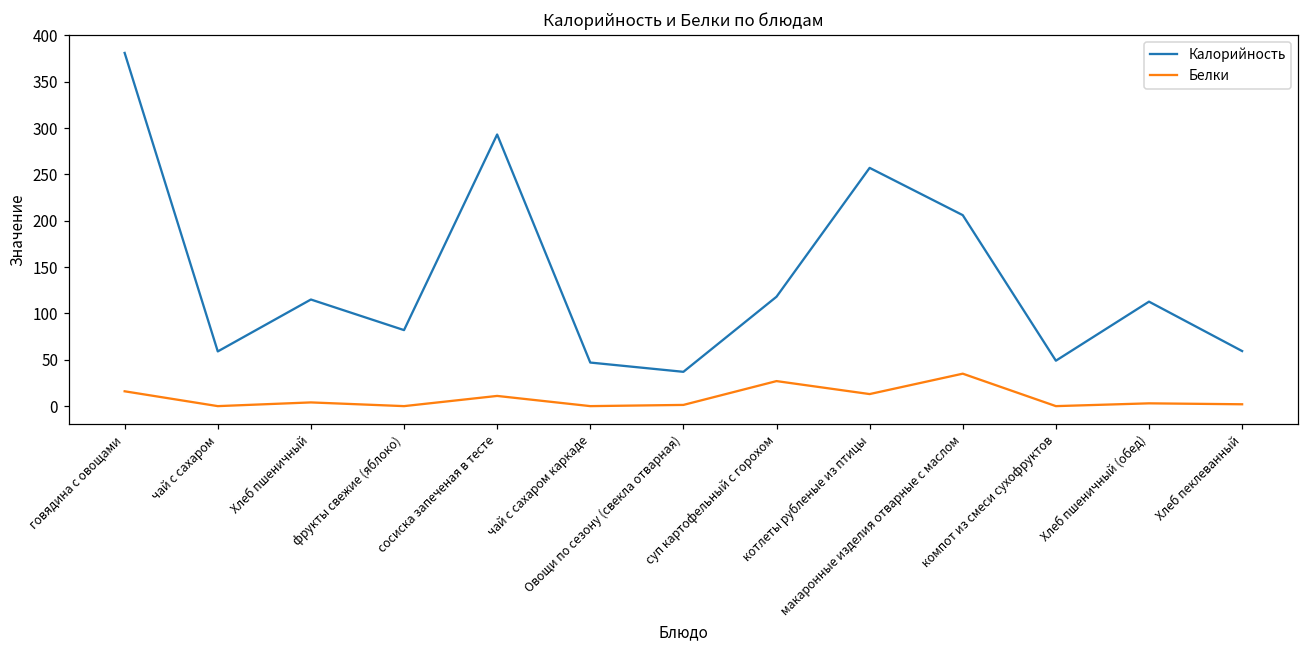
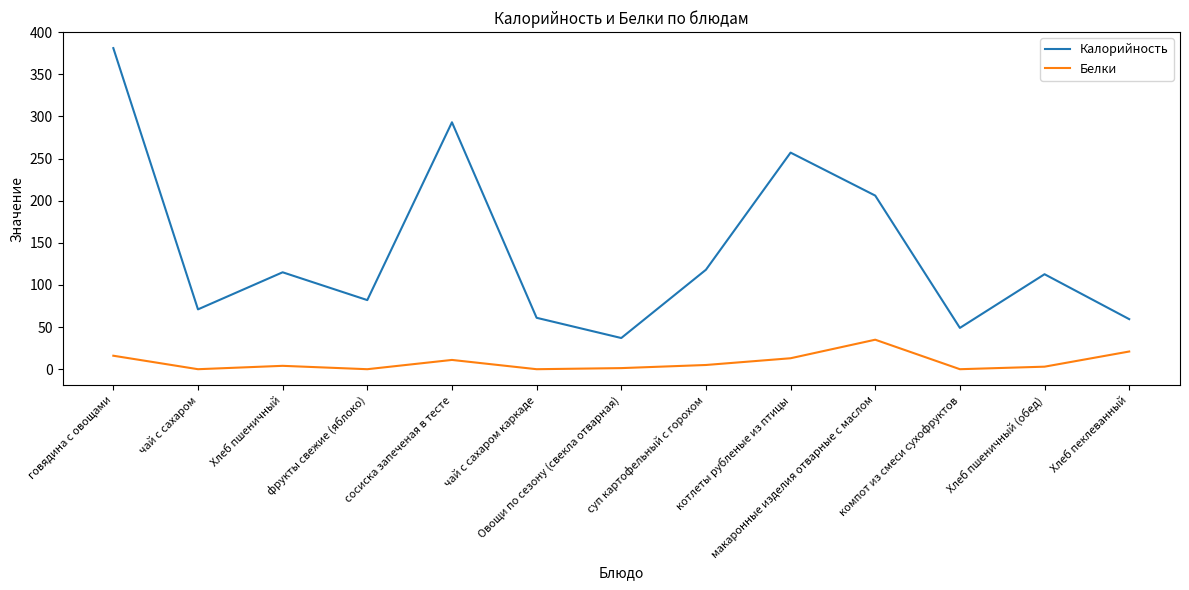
  {
    "Калорийность": {
      "говядина с овощами": 380,
-     "чай с сахаром": 60,
+     "чай с сахаром": 70,
      "Хлеб пшеничный": 120,
      "фрукты свежие (яблоко)": 80,
      "сосиска запеченая в тесте": 290,
-     "чай с сахаром каркаде": 50,
+     "чай с сахаром каркаде": 60,
      "Овощи по сезону (свекла отварная)": 40,
      "суп картофельный с горохом": 120,
      "котлеты рубленые из птицы": 260,
      "макаронные изделия отварные с маслом": 210,
      "компот из смеси сухофруктов": 50,
      "Хлеб пшеничный (обед)": 110,
      "Хлеб пеклеванный": 60
    },
    "Белки": {
      "говядина с овощами": 20,
      "чай с сахаром": 0,
      "Хлеб пшеничный": 0,
      "фрукты свежие (яблоко)": 0,
      "сосиска запеченая в тесте": 10,
      "чай с сахаром каркаде": 0,
      "Овощи по сезону (свекла отварная)": 0,
-     "суп картофельный с горохом": 30,
+     "суп картофельный с горохом": 10,
      "котлеты рубленые из птицы": 10,
      "макаронные изделия отварные с маслом": 40,
      "компот из смеси сухофруктов": 0,
      "Хлеб пшеничный (обед)": 0,
-     "Хлеб пеклеванный": 0
+     "Хлеб пеклеванный": 20
    }
  }
